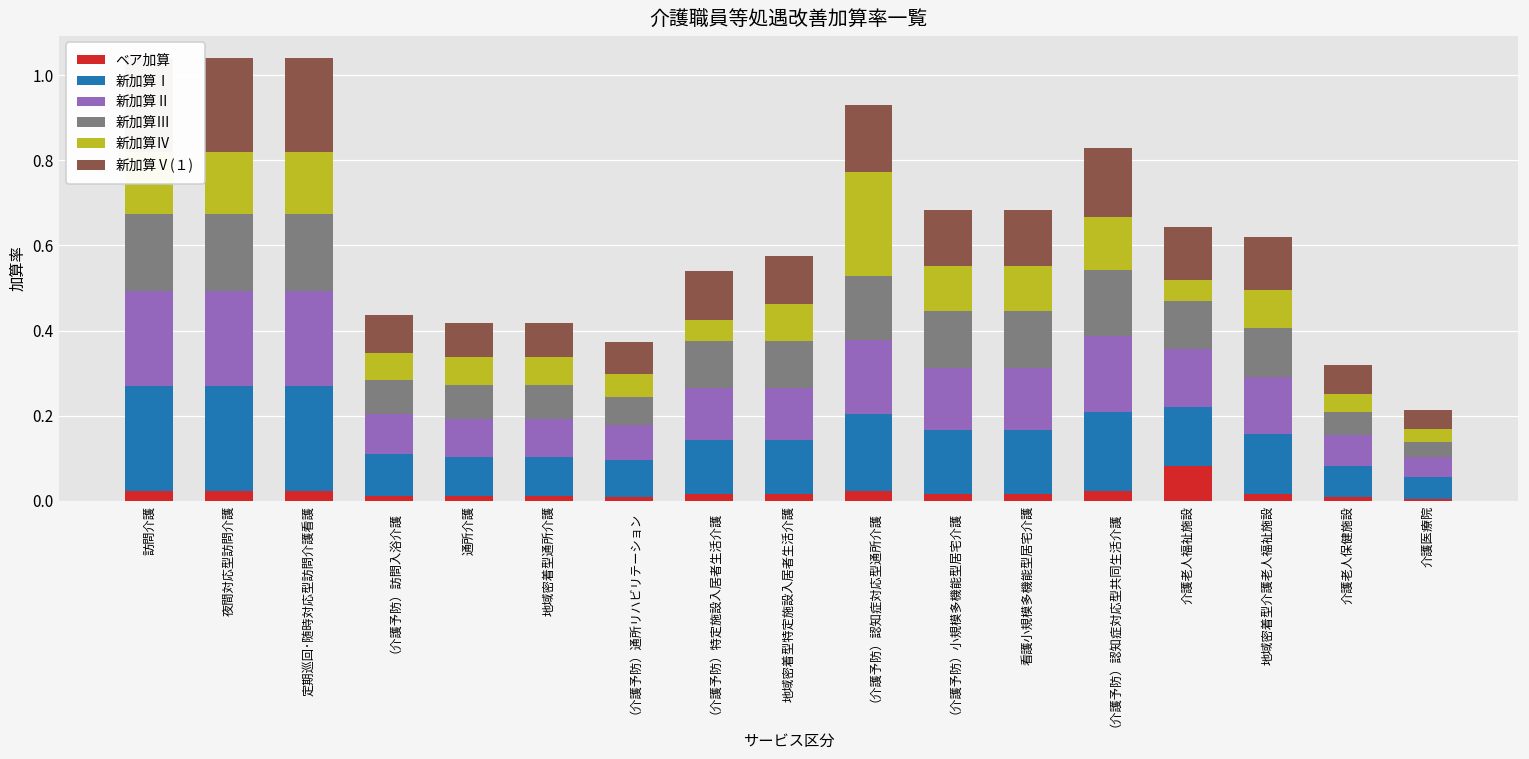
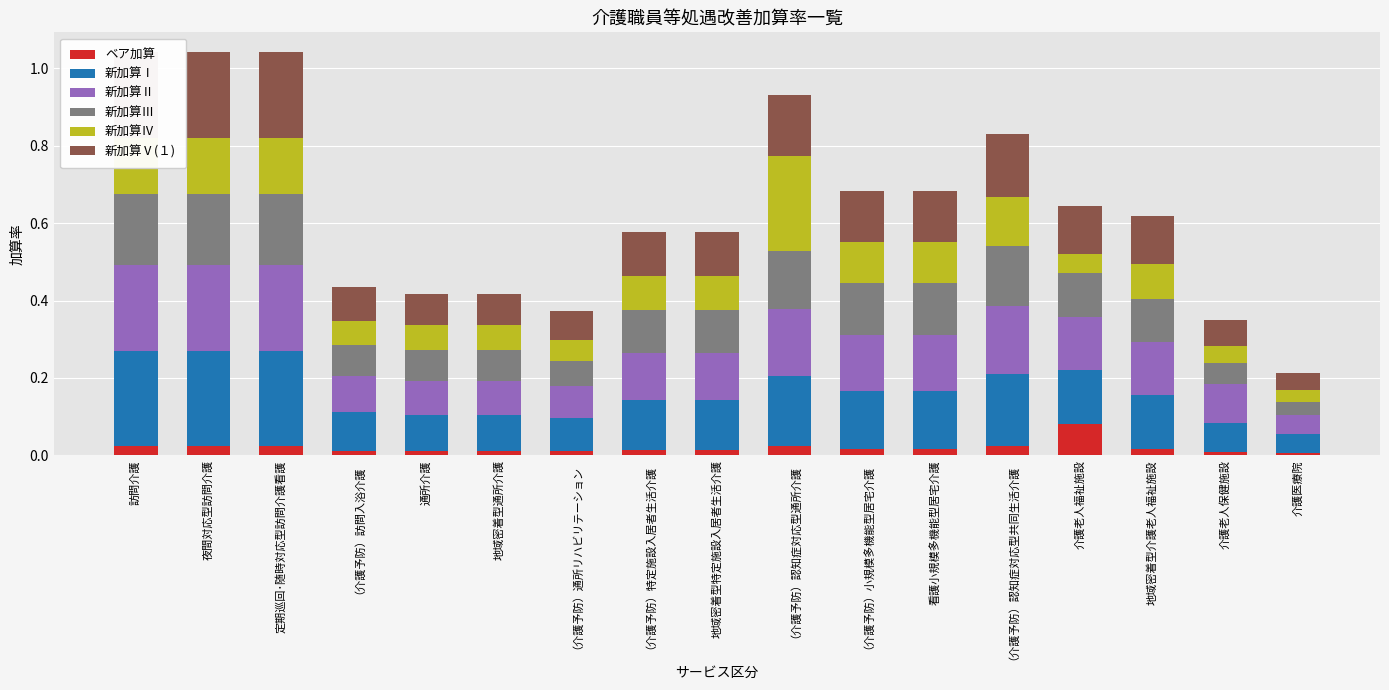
  {
    "ベア加算": {
      "訪問介護": 0.02,
      "夜間対応型訪問介護": 0.02,
      "定期巡回･随時対応型訪問介護看護": 0.02,
      "（介護予防）訪問入浴介護": 0.01,
      "通所介護": 0.01,
      "地域密着型通所介護": 0.01,
      "（介護予防）通所リハビリテーション": 0.01,
      "（介護予防）特定施設入居者生活介護": 0.02,
      "地域密着型特定施設入居者生活介護": 0.02,
      "（介護予防）認知症対応型通所介護": 0.02,
      "（介護予防）小規模多機能型居宅介護": 0.02,
      "看護小規模多機能型居宅介護": 0.02,
      "（介護予防）認知症対応型共同生活介護": 0.02,
      "介護老人福祉施設": 0.08,
      "地域密着型介護老人福祉施設": 0.02,
      "介護老人保健施設": 0.01
    },
    "新加算Ⅰ": {
      "訪問介護": 0.25,
      "夜間対応型訪問介護": 0.25,
      "定期巡回･随時対応型訪問介護看護": 0.25,
      "（介護予防）訪問入浴介護": 0.10,
      "通所介護": 0.09,
      "地域密着型通所介護": 0.09,
      "（介護予防）通所リハビリテーション": 0.09,
      "（介護予防）特定施設入居者生活介護": 0.13,
      "地域密着型特定施設入居者生活介護": 0.13,
      "（介護予防）認知症対応型通所介護": 0.18,
      "（介護予防）小規模多機能型居宅介護": 0.15,
      "看護小規模多機能型居宅介護": 0.15,
      "（介護予防）認知症対応型共同生活介護": 0.19,
      "介護老人福祉施設": 0.14,
      "地域密着型介護老人福祉施設": 0.14,
      "介護老人保健施設": 0.08,
      "介護医療院": 0.05
    },
    "新加算Ⅱ": {
      "訪問介護": 0.22,
      "夜間対応型訪問介護": 0.22,
      "定期巡回･随時対応型訪問介護看護": 0.22,
      "（介護予防）訪問入浴介護": 0.09,
      "通所介護": 0.09,
      "地域密着型通所介護": 0.09,
      "（介護予防）通所リハビリテーション": 0.08,
      "（介護予防）特定施設入居者生活介護": 0.12,
      "地域密着型特定施設入居者生活介護": 0.12,
      "（介護予防）認知症対応型通所介護": 0.17,
      "（介護予防）小規模多機能型居宅介護": 0.15,
      "看護小規模多機能型居宅介護": 0.15,
      "（介護予防）認知症対応型共同生活介護": 0.18,
      "介護老人福祉施設": 0.14,
      "地域密着型介護老人福祉施設": 0.14,
-     "介護老人保健施設": 0.07,
+     "介護老人保健施設": 0.10,
      "介護医療院": 0.05
    },
    "新加算Ⅲ": {
      "訪問介護": 0.18,
      "夜間対応型訪問介護": 0.18,
      "定期巡回･随時対応型訪問介護看護": 0.18,
      "（介護予防）訪問入浴介護": 0.08,
      "通所介護": 0.08,
      "地域密着型通所介護": 0.08,
      "（介護予防）通所リハビリテーション": 0.07,
      "（介護予防）特定施設入居者生活介護": 0.11,
      "地域密着型特定施設入居者生活介護": 0.11,
      "（介護予防）認知症対応型通所介護": 0.15,
      "（介護予防）小規模多機能型居宅介護": 0.13,
      "看護小規模多機能型居宅介護": 0.13,
      "（介護予防）認知症対応型共同生活介護": 0.16,
      "介護老人福祉施設": 0.11,
      "地域密着型介護老人福祉施設": 0.11,
      "介護老人保健施設": 0.05,
      "介護医療院": 0.04
    },
    "新加算Ⅳ": {
      "夜間対応型訪問介護": 0.15,
      "定期巡回･随時対応型訪問介護看護": 0.15,
      "（介護予防）訪問入浴介護": 0.06,
      "通所介護": 0.06,
      "地域密着型通所介護": 0.06,
      "（介護予防）通所リハビリテーション": 0.05,
-     "（介護予防）特定施設入居者生活介護": 0.05,
+     "（介護予防）特定施設入居者生活介護": 0.09,
      "地域密着型特定施設入居者生活介護": 0.09,
      "（介護予防）認知症対応型通所介護": 0.25,
      "（介護予防）小規模多機能型居宅介護": 0.11,
      "看護小規模多機能型居宅介護": 0.11,
      "（介護予防）認知症対応型共同生活介護": 0.13,
      "介護老人福祉施設": 0.05,
      "地域密着型介護老人福祉施設": 0.09,
      "介護老人保健施設": 0.04,
      "介護医療院": 0.03
    },
    "新加算Ⅴ(１)": {
      "夜間対応型訪問介護": 0.22,
      "定期巡回･随時対応型訪問介護看護": 0.22,
      "（介護予防）訪問入浴介護": 0.09,
      "通所介護": 0.08,
      "地域密着型通所介護": 0.08,
      "（介護予防）通所リハビリテーション": 0.08,
      "（介護予防）特定施設入居者生活介護": 0.11,
      "地域密着型特定施設入居者生活介護": 0.11,
      "（介護予防）認知症対応型通所介護": 0.16,
      "（介護予防）小規模多機能型居宅介護": 0.13,
      "看護小規模多機能型居宅介護": 0.13,
      "（介護予防）認知症対応型共同生活介護": 0.16,
      "介護老人福祉施設": 0.12,
      "地域密着型介護老人福祉施設": 0.12,
      "介護老人保健施設": 0.07,
      "介護医療院": 0.05
    }
  }
